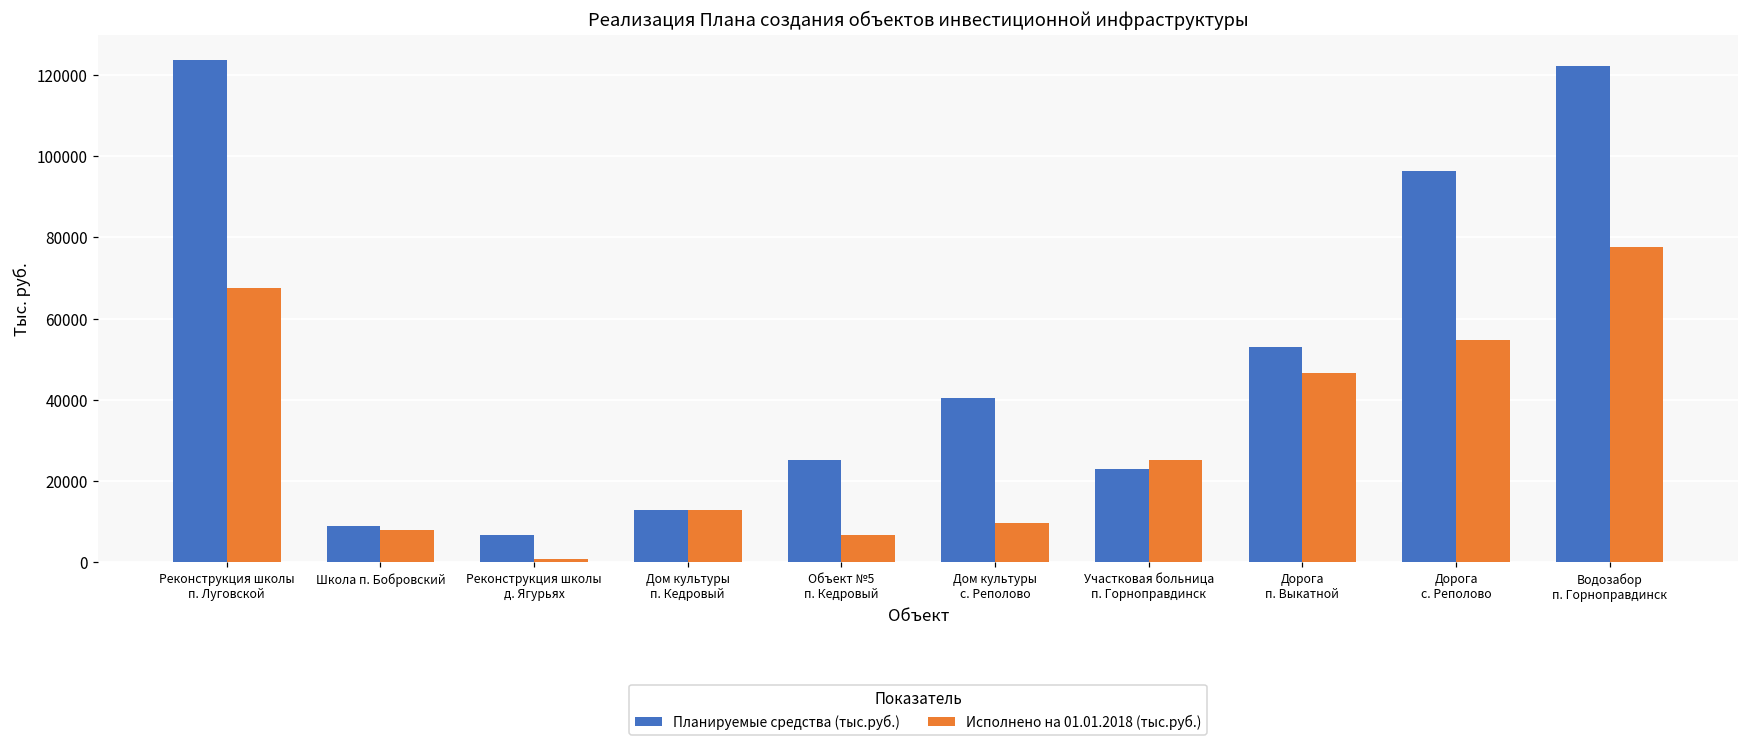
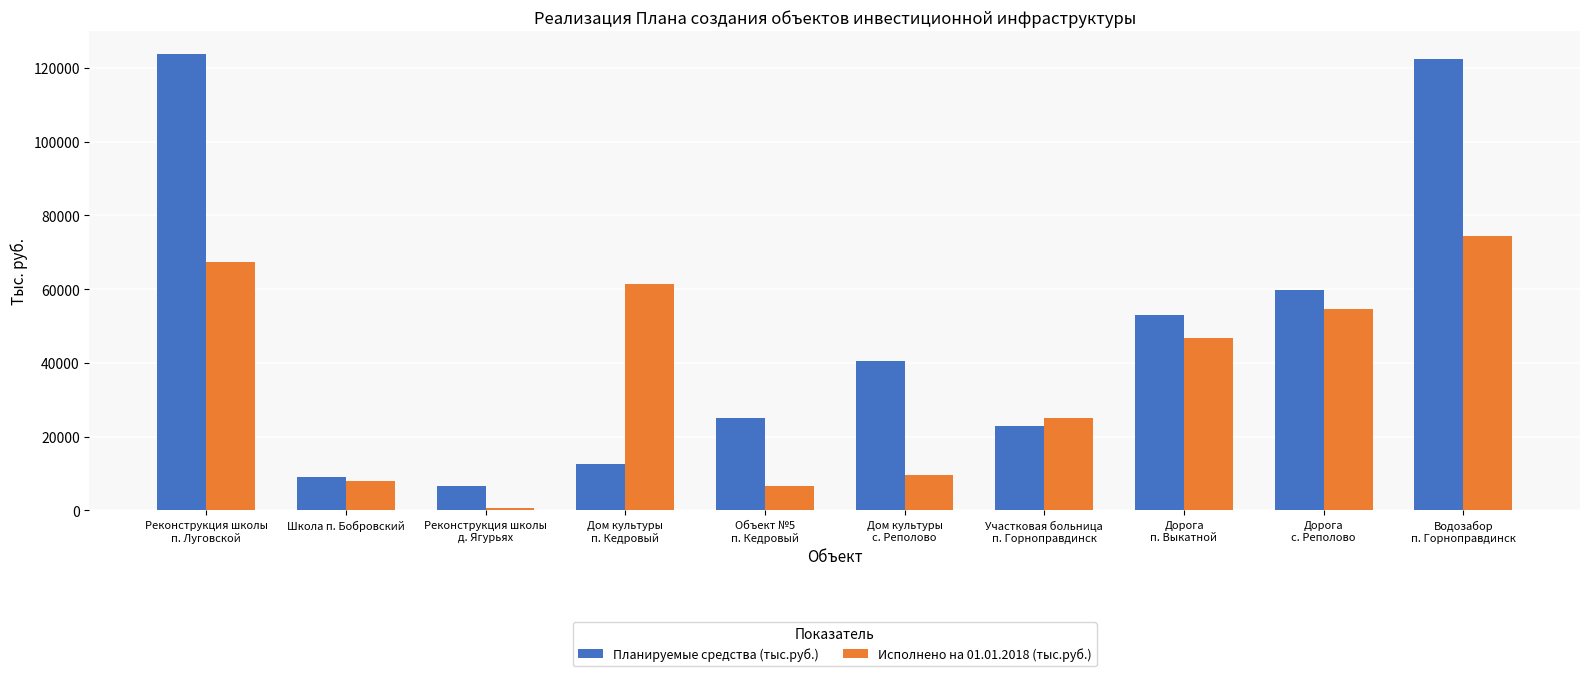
  {
    "Планируемые средства (тыс.руб.)": {
      "Реконструкция школы п. Луговской": 124000,
      "Школа п. Бобровский": 9000,
      "Реконструкция школы д. Ягурьях": 7000,
      "Дом культуры п. Кедровый": 13000,
      "Объект №5 п. Кедровый": 25000,
      "Дом культуры с. Реполово": 40000,
      "Участковая больница п. Горноправдинск": 23000,
      "Дорога п. Выкатной": 53000,
-     "Дорога с. Реполово": 96000,
+     "Дорога с. Реполово": 60000,
      "Водозабор п. Горноправдинск": 122000
    },
    "Исполнено на 01.01.2018 (тыс.руб.)": {
      "Реконструкция школы п. Луговской": 67000,
      "Школа п. Бобровский": 8000,
      "Реконструкция школы д. Ягурьях": 1000,
-     "Дом культуры п. Кедровый": 13000,
+     "Дом культуры п. Кедровый": 61000,
      "Объект №5 п. Кедровый": 7000,
      "Дом культуры с. Реполово": 10000,
      "Участковая больница п. Горноправдинск": 25000,
      "Дорога п. Выкатной": 47000,
      "Дорога с. Реполово": 55000,
-     "Водозабор п. Горноправдинск": 78000
+     "Водозабор п. Горноправдинск": 74000
    }
  }
